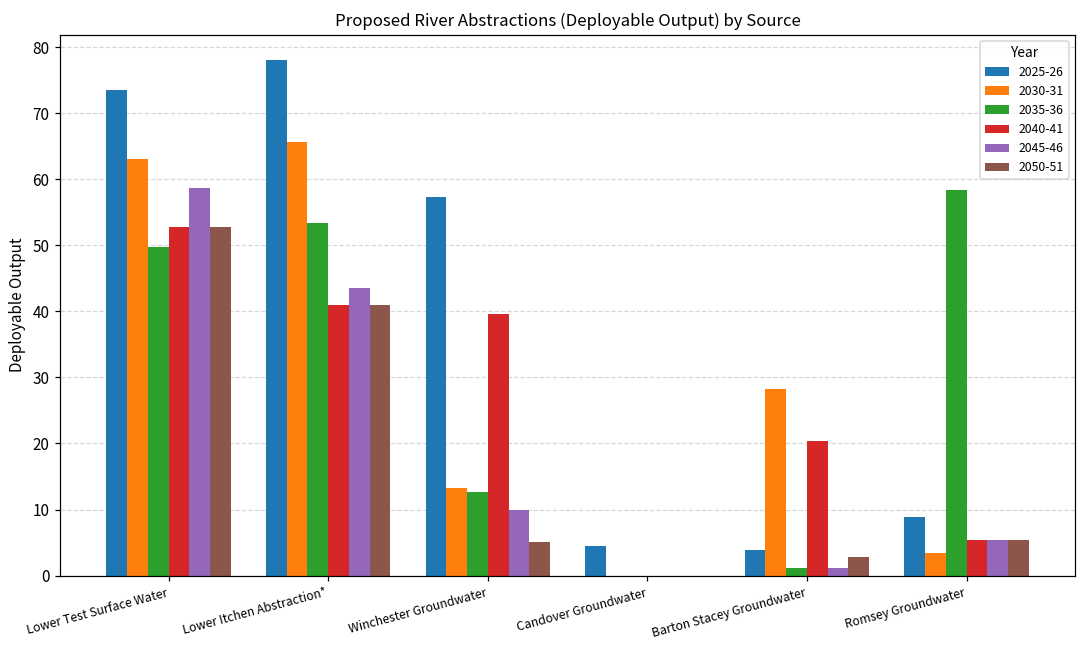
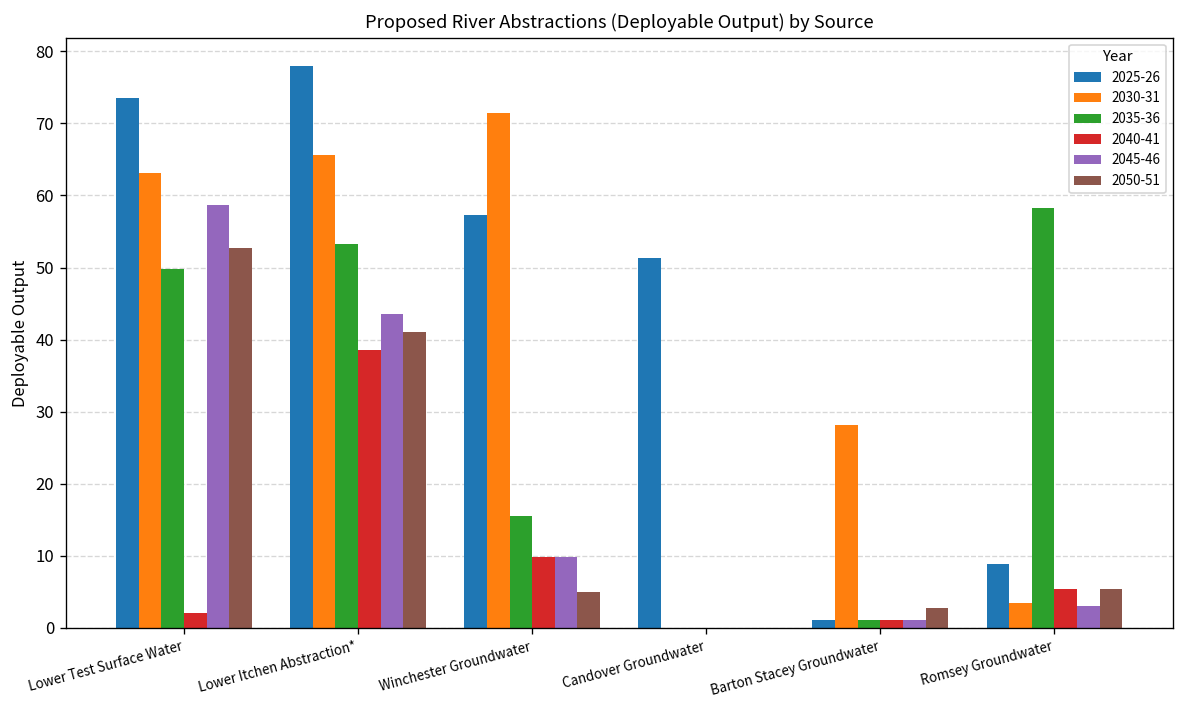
  {
    "2025-26": {
      "Lower Test Surface Water": 74,
      "Lower Itchen Abstraction*": 78,
      "Winchester Groundwater": 57,
-     "Candover Groundwater": 5,
-     "Barton Stacey Groundwater": 4,
+     "Candover Groundwater": 51,
+     "Barton Stacey Groundwater": 1,
      "Romsey Groundwater": 9
    },
    "2030-31": {
      "Lower Test Surface Water": 63,
      "Lower Itchen Abstraction*": 66,
-     "Winchester Groundwater": 13,
+     "Winchester Groundwater": 72,
      "Candover Groundwater": 0,
      "Barton Stacey Groundwater": 28,
      "Romsey Groundwater": 3
    },
    "2035-36": {
      "Lower Test Surface Water": 50,
      "Lower Itchen Abstraction*": 53,
-     "Winchester Groundwater": 13,
+     "Winchester Groundwater": 16,
      "Candover Groundwater": 0,
      "Barton Stacey Groundwater": 1,
      "Romsey Groundwater": 58
    },
    "2040-41": {
-     "Lower Test Surface Water": 53,
-     "Lower Itchen Abstraction*": 41,
-     "Winchester Groundwater": 40,
+     "Lower Test Surface Water": 2,
+     "Lower Itchen Abstraction*": 39,
+     "Winchester Groundwater": 10,
      "Candover Groundwater": 0,
-     "Barton Stacey Groundwater": 20,
+     "Barton Stacey Groundwater": 1,
      "Romsey Groundwater": 5
    },
    "2045-46": {
      "Lower Test Surface Water": 59,
      "Lower Itchen Abstraction*": 44,
      "Winchester Groundwater": 10,
      "Candover Groundwater": 0,
      "Barton Stacey Groundwater": 1,
-     "Romsey Groundwater": 5
+     "Romsey Groundwater": 3
    },
    "2050-51": {
      "Lower Test Surface Water": 53,
      "Lower Itchen Abstraction*": 41,
      "Winchester Groundwater": 5,
      "Candover Groundwater": 0,
      "Barton Stacey Groundwater": 3,
      "Romsey Groundwater": 5
    }
  }
